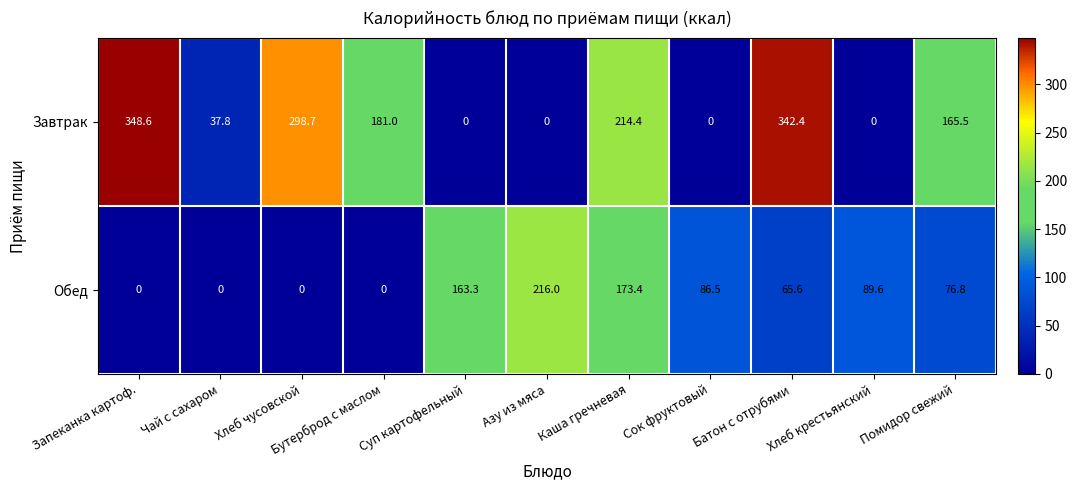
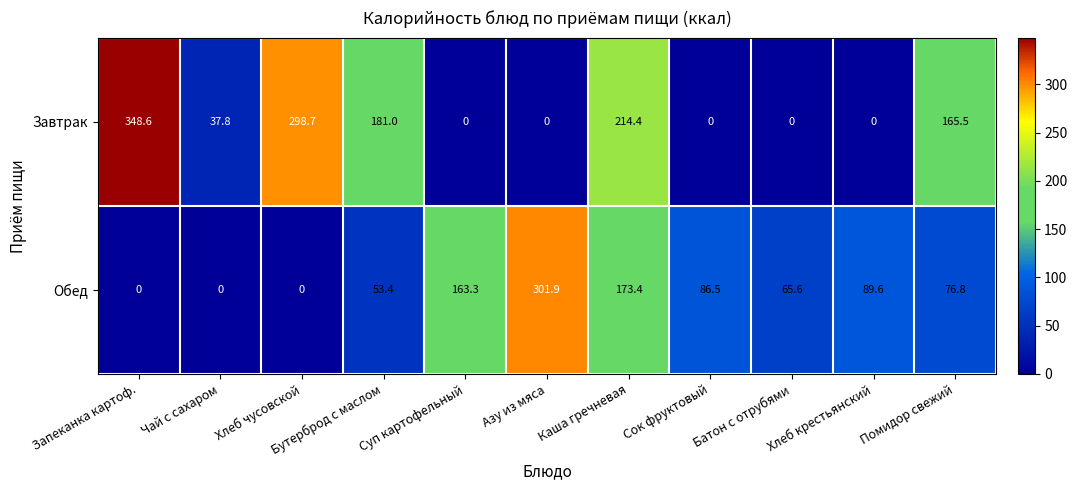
  {
    "Завтрак": {
      "Запеканка картоф.": 348.6,
      "Чай с сахаром": 37.8,
      "Хлеб чусовской": 298.7,
      "Бутерброд с маслом": 181.0,
      "Суп картофельный": 0,
      "Азу из мяса": 0,
      "Каша гречневая": 214.4,
      "Сок фруктовый": 0,
-     "Батон с отрубями": 342.4,
+     "Батон с отрубями": 0,
      "Хлеб крестьянский": 0,
      "Помидор свежий": 165.5
    },
    "Обед": {
      "Запеканка картоф.": 0,
      "Чай с сахаром": 0,
      "Хлеб чусовской": 0,
-     "Бутерброд с маслом": 0,
+     "Бутерброд с маслом": 53.4,
      "Суп картофельный": 163.3,
-     "Азу из мяса": 216.0,
+     "Азу из мяса": 301.9,
      "Каша гречневая": 173.4,
      "Сок фруктовый": 86.5,
      "Батон с отрубями": 65.6,
      "Хлеб крестьянский": 89.6,
      "Помидор свежий": 76.8
    }
  }
